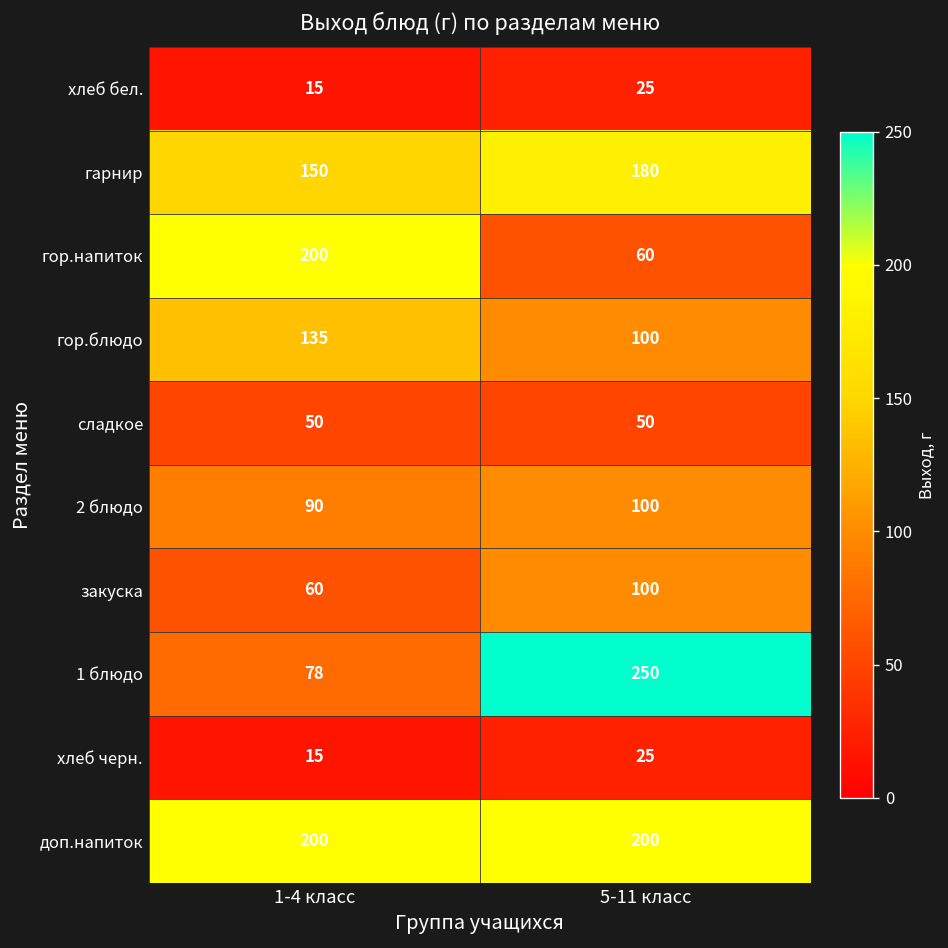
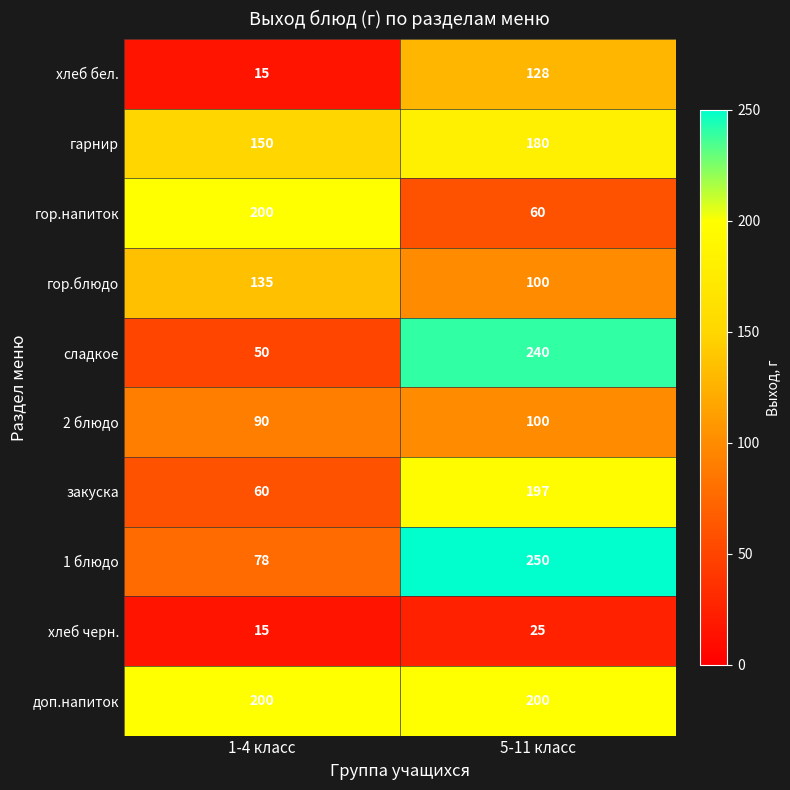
  {
    "хлеб бел.": {
      "1-4 класс": 15,
-     "5-11 класс": 25
+     "5-11 класс": 128
    },
    "гарнир": {
      "1-4 класс": 150,
      "5-11 класс": 180
    },
    "гор.напиток": {
      "1-4 класс": 200,
      "5-11 класс": 60
    },
    "гор.блюдо": {
      "1-4 класс": 135,
      "5-11 класс": 100
    },
    "сладкое": {
      "1-4 класс": 50,
-     "5-11 класс": 50
+     "5-11 класс": 240
    },
    "2 блюдо": {
      "1-4 класс": 90,
      "5-11 класс": 100
    },
    "закуска": {
      "1-4 класс": 60,
-     "5-11 класс": 100
+     "5-11 класс": 197
    },
    "1 блюдо": {
      "1-4 класс": 78,
      "5-11 класс": 250
    },
    "хлеб черн.": {
      "1-4 класс": 15,
      "5-11 класс": 25
    },
    "доп.напиток": {
      "1-4 класс": 200,
      "5-11 класс": 200
    }
  }
